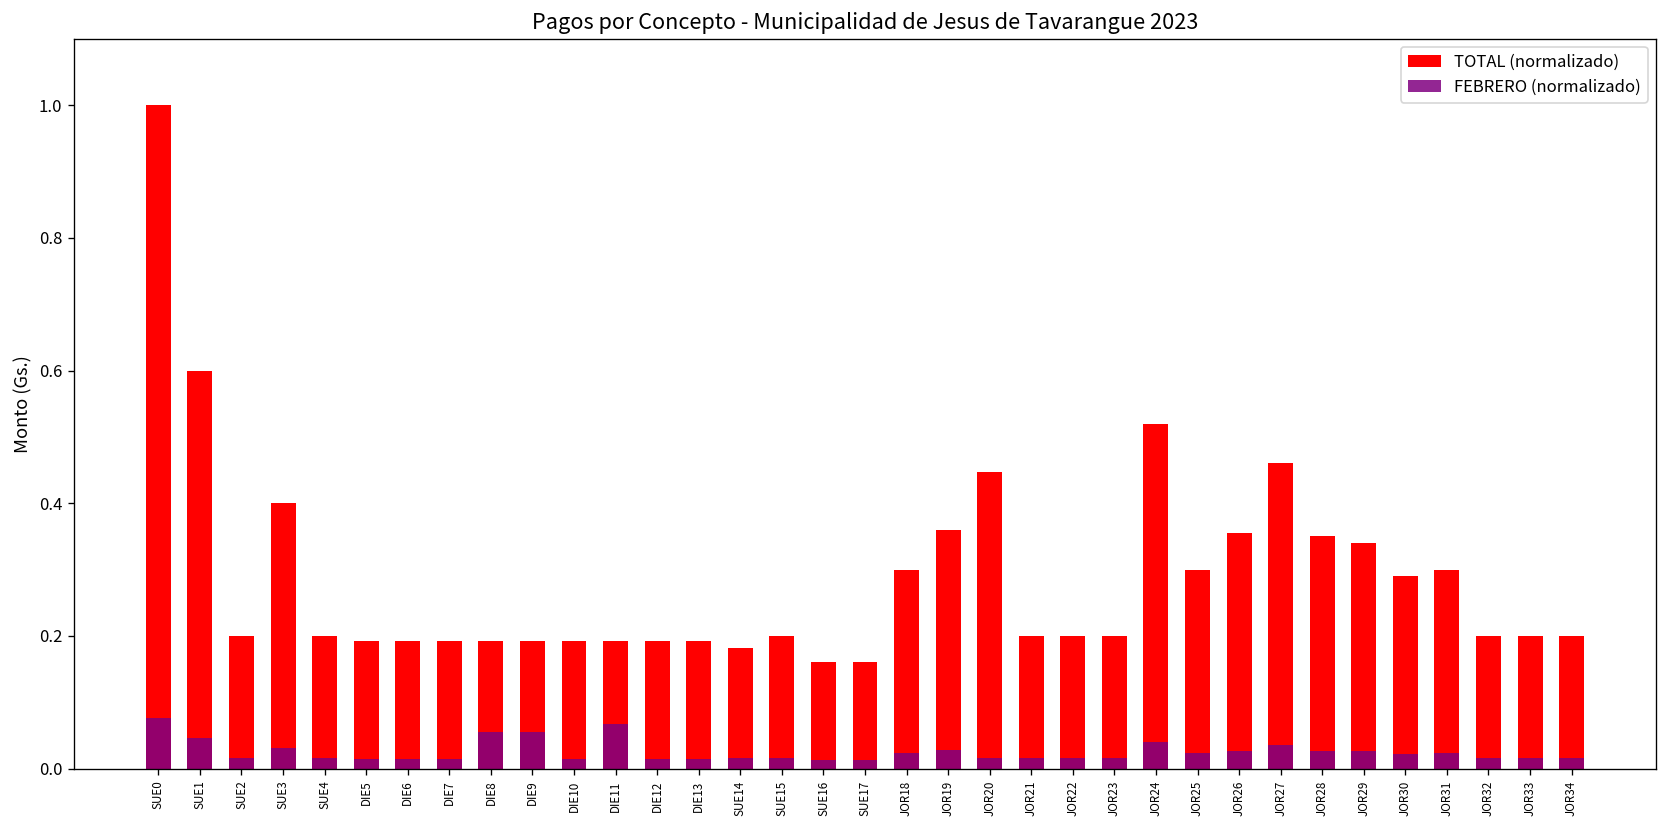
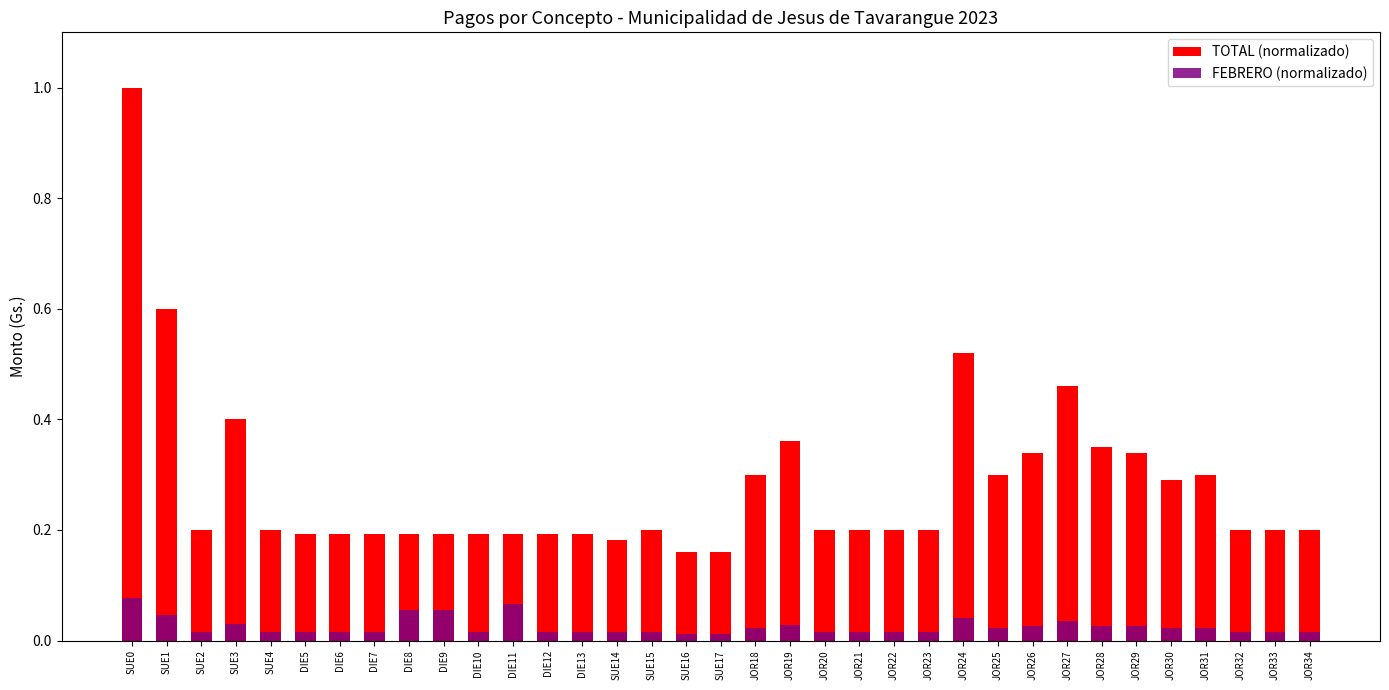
  {
    "TOTAL (normalizado)": {
      "SUE0": 1.00,
      "SUE1": 0.60,
      "SUE2": 0.20,
      "SUE3": 0.40,
      "SUE4": 0.20,
      "DIE5": 0.19,
      "DIE6": 0.19,
      "DIE7": 0.19,
      "DIE8": 0.19,
      "DIE9": 0.19,
      "DIE10": 0.19,
      "DIE11": 0.19,
      "DIE12": 0.19,
      "DIE13": 0.19,
      "SUE14": 0.18,
      "SUE15": 0.20,
      "SUE16": 0.16,
      "SUE17": 0.16,
      "JOR18": 0.30,
      "JOR19": 0.36,
-     "JOR20": 0.45,
+     "JOR20": 0.20,
      "JOR21": 0.20,
      "JOR22": 0.20,
      "JOR23": 0.20,
      "JOR24": 0.52,
      "JOR25": 0.30,
-     "JOR26": 0.36,
+     "JOR26": 0.34,
      "JOR27": 0.46,
      "JOR28": 0.35,
      "JOR29": 0.34,
      "JOR30": 0.29,
      "JOR31": 0.30,
      "JOR32": 0.20,
      "JOR33": 0.20,
      "JOR34": 0.20
    }
  }
